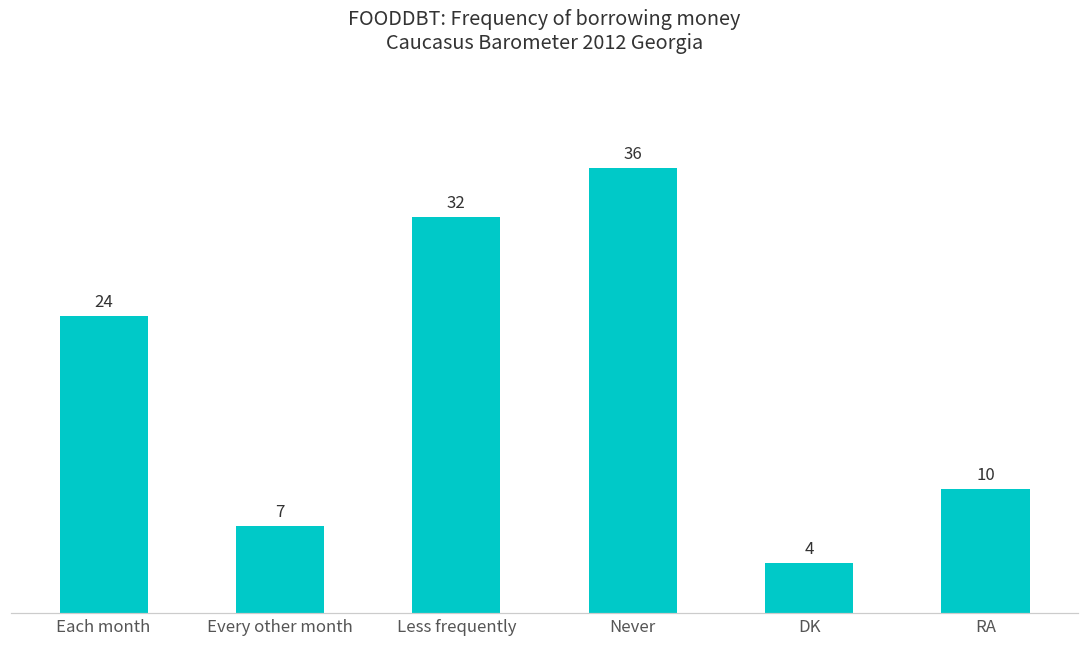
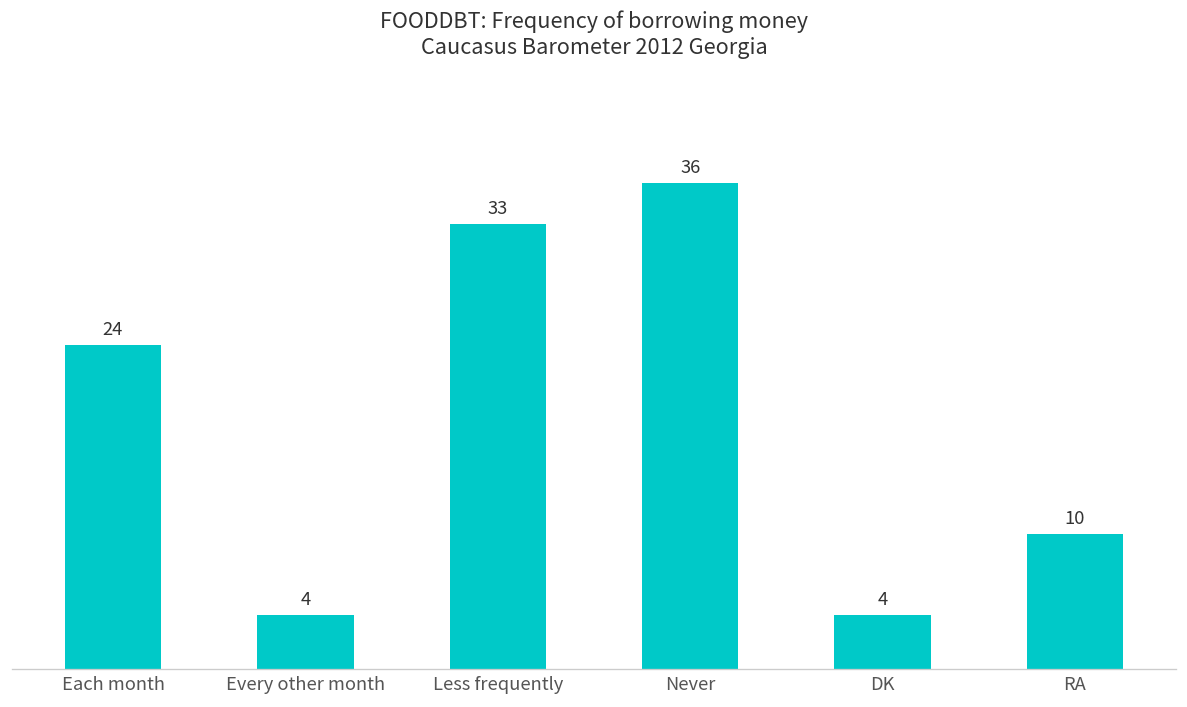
  {
    "Each month": 24,
-   "Every other month": 7,
-   "Less frequently": 32,
+   "Every other month": 4,
+   "Less frequently": 33,
    "Never": 36,
    "DK": 4,
    "RA": 10
  }
